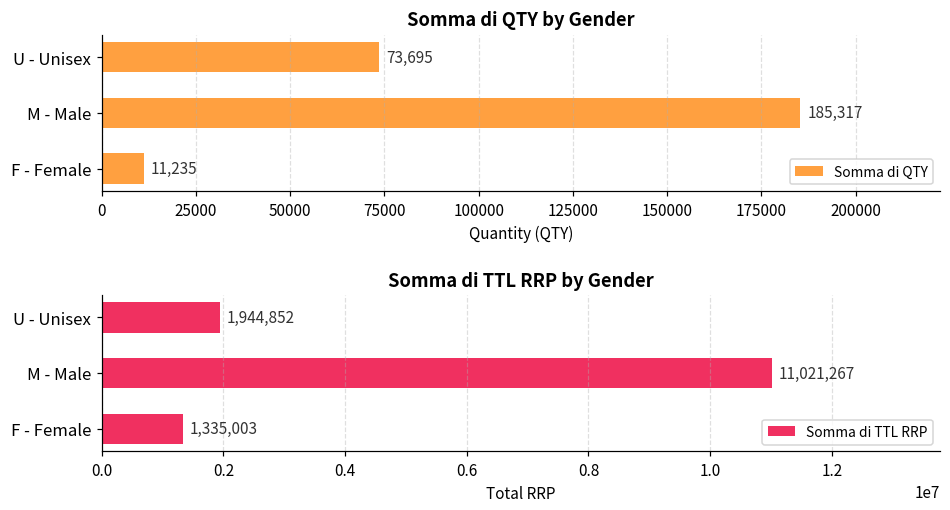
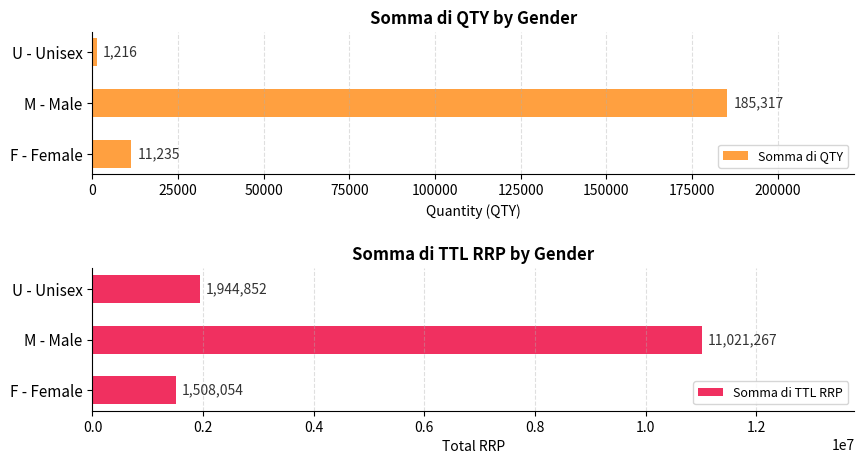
  {
    "Somma di QTY by Gender": {
-     "U - Unisex": "73,695",
+     "U - Unisex": "1,216",
      "M - Male": "185,317",
      "F - Female": "11,235"
    },
    "Somma di TTL RRP by Gender": {
      "U - Unisex": "1,944,852",
      "M - Male": "11,021,267",
-     "F - Female": "1,335,003"
+     "F - Female": "1,508,054"
    }
  }
